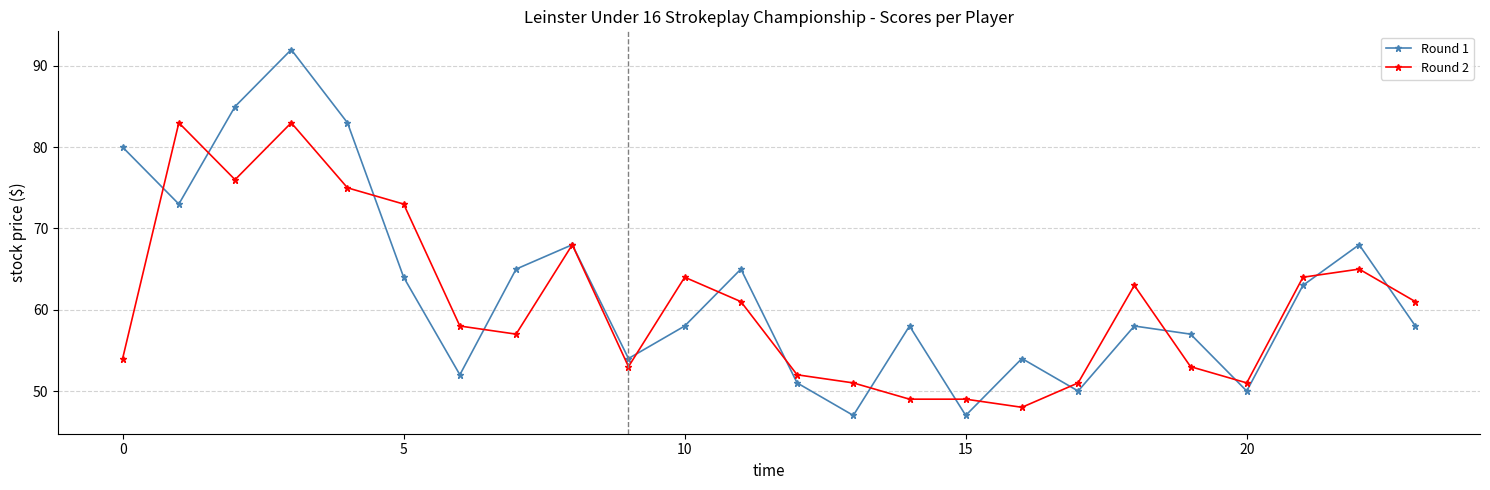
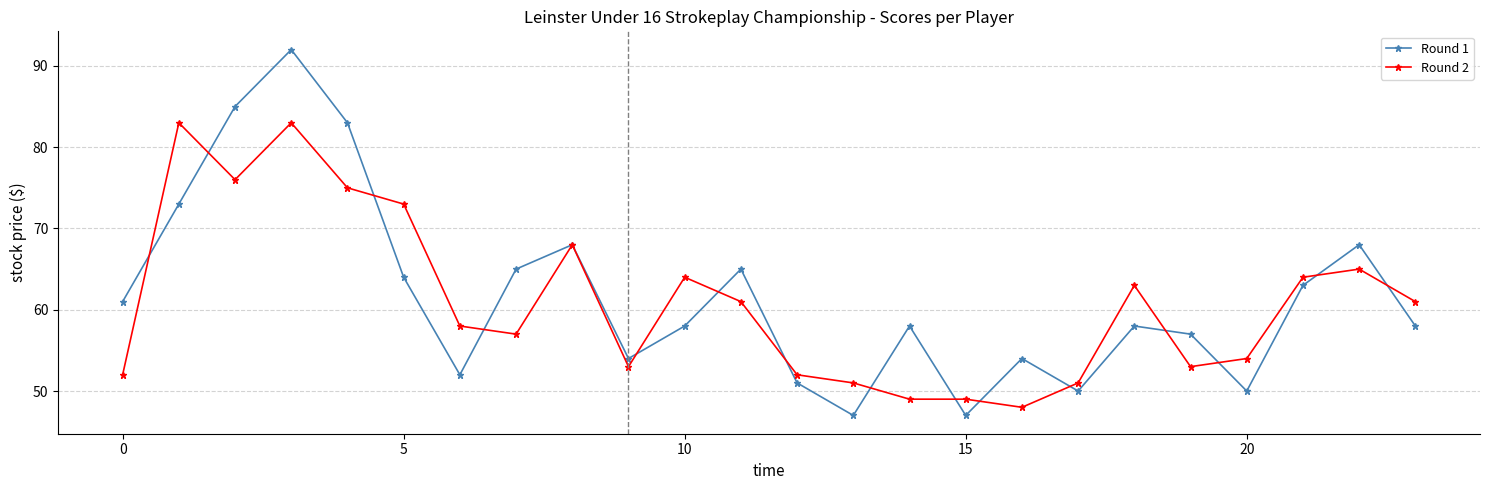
  {
    "Round 1": {
-     "0": 80,
+     "0": 61,
      "5": 64,
      "10": 58,
      "15": 47,
      "20": 50
    },
    "Round 2": {
-     "0": 54,
+     "0": 52,
      "5": 73,
      "10": 64,
      "15": 49,
-     "20": 51
+     "20": 54
    }
  }
